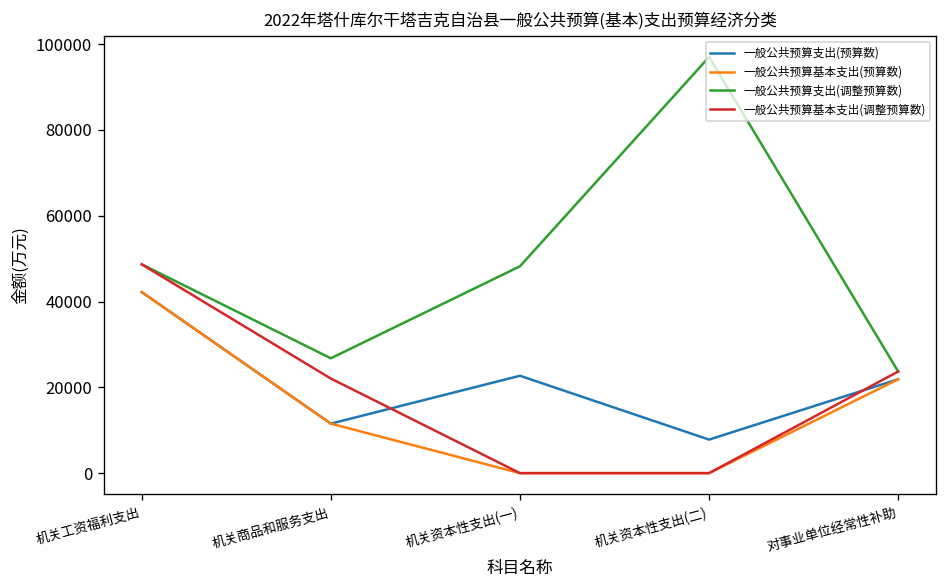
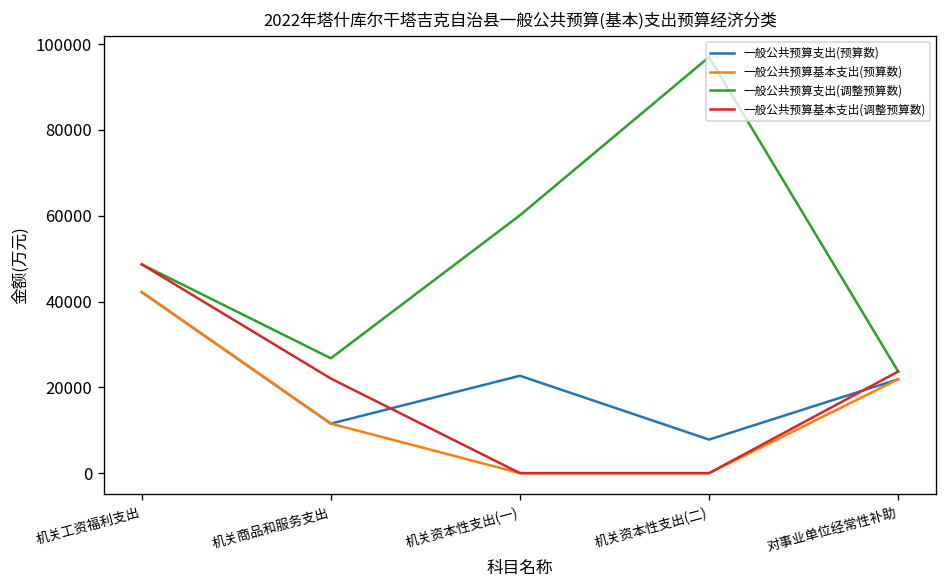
  {
    "一般公共预算支出(预算数)": {
      "机关资本性支出(一)": 23000,
      "机关资本性支出(二)": 8000
    },
    "一般公共预算支出(调整预算数)": {
      "机关商品和服务支出": 27000,
-     "机关资本性支出(一)": 48000
+     "机关资本性支出(一)": 60000
    },
    "一般公共预算基本支出(调整预算数)": {
      "机关商品和服务支出": 22000
    }
  }
